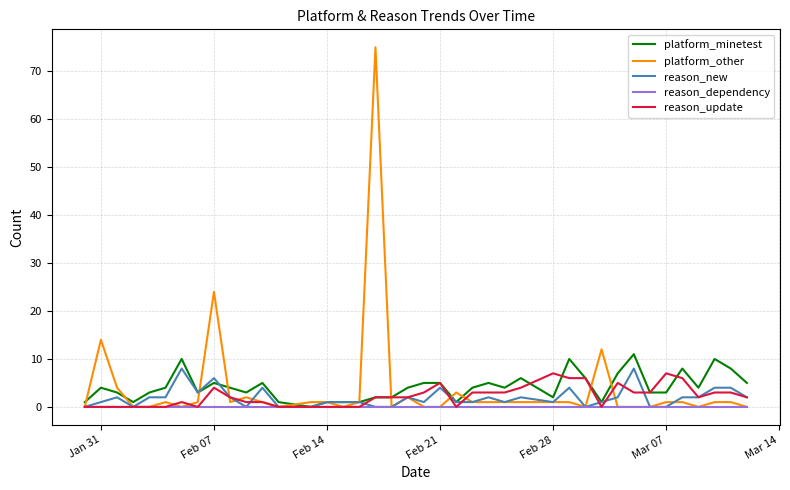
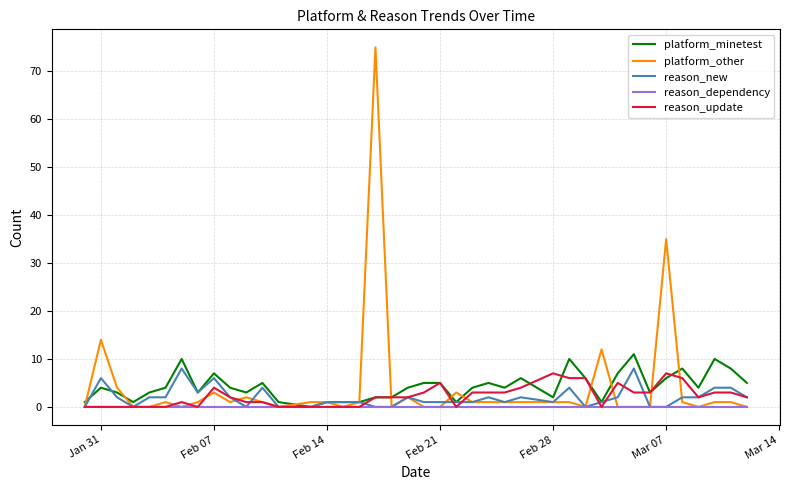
  {
    "platform_minetest": {
      "Jan 31": 4,
-     "Feb 07": 5,
+     "Feb 07": 7,
      "Feb 28": 2,
-     "Mar 07": 3
+     "Mar 07": 6
    },
    "platform_other": {
      "Jan 31": 14,
-     "Feb 07": 24,
-     "Mar 07": 1
+     "Feb 07": 3,
+     "Mar 07": 35
    },
    "reason_new": {
-     "Jan 31": 1,
+     "Jan 31": 6,
      "Feb 07": 6,
-     "Feb 21": 4
+     "Feb 21": 1
    },
    "reason_dependency": {
      "Feb 07": 0,
      "Feb 28": 0
    },
    "reason_update": {
      "Feb 07": 4,
      "Feb 28": 7,
      "Mar 07": 7
    }
  }
